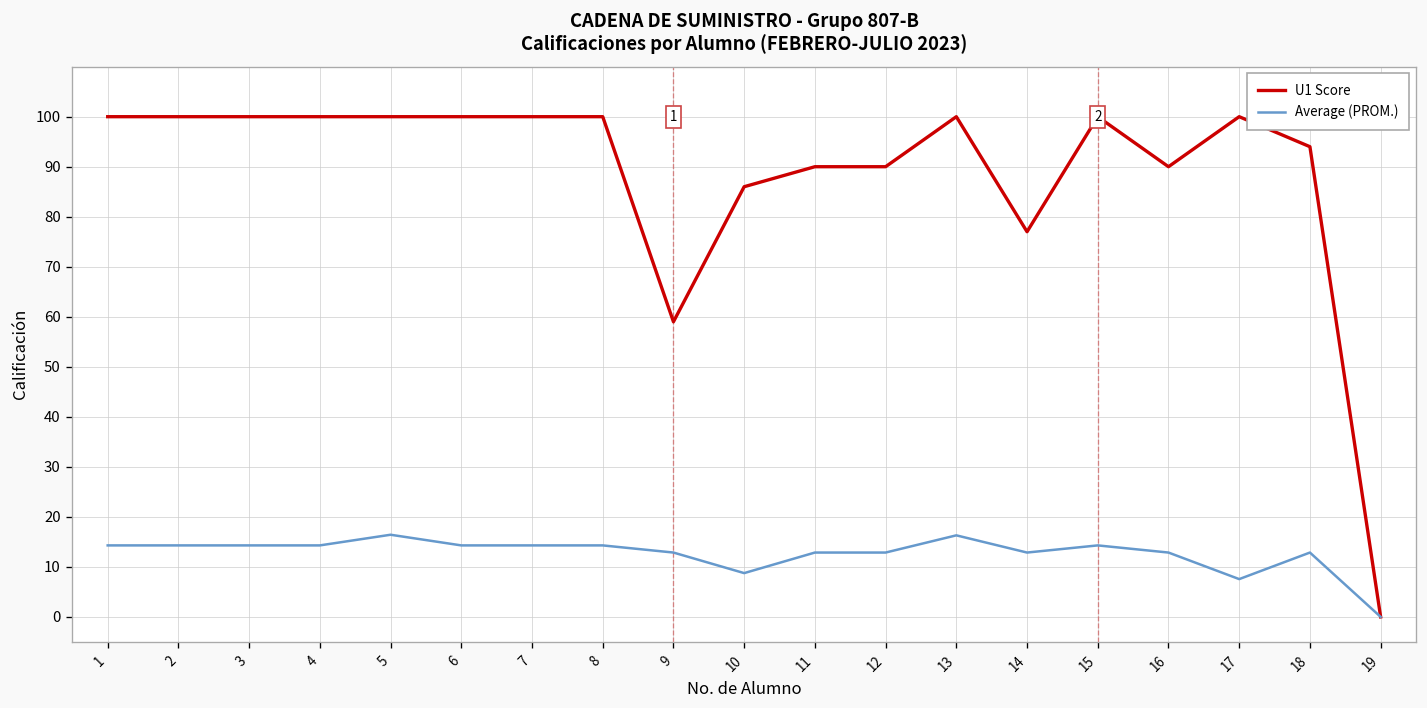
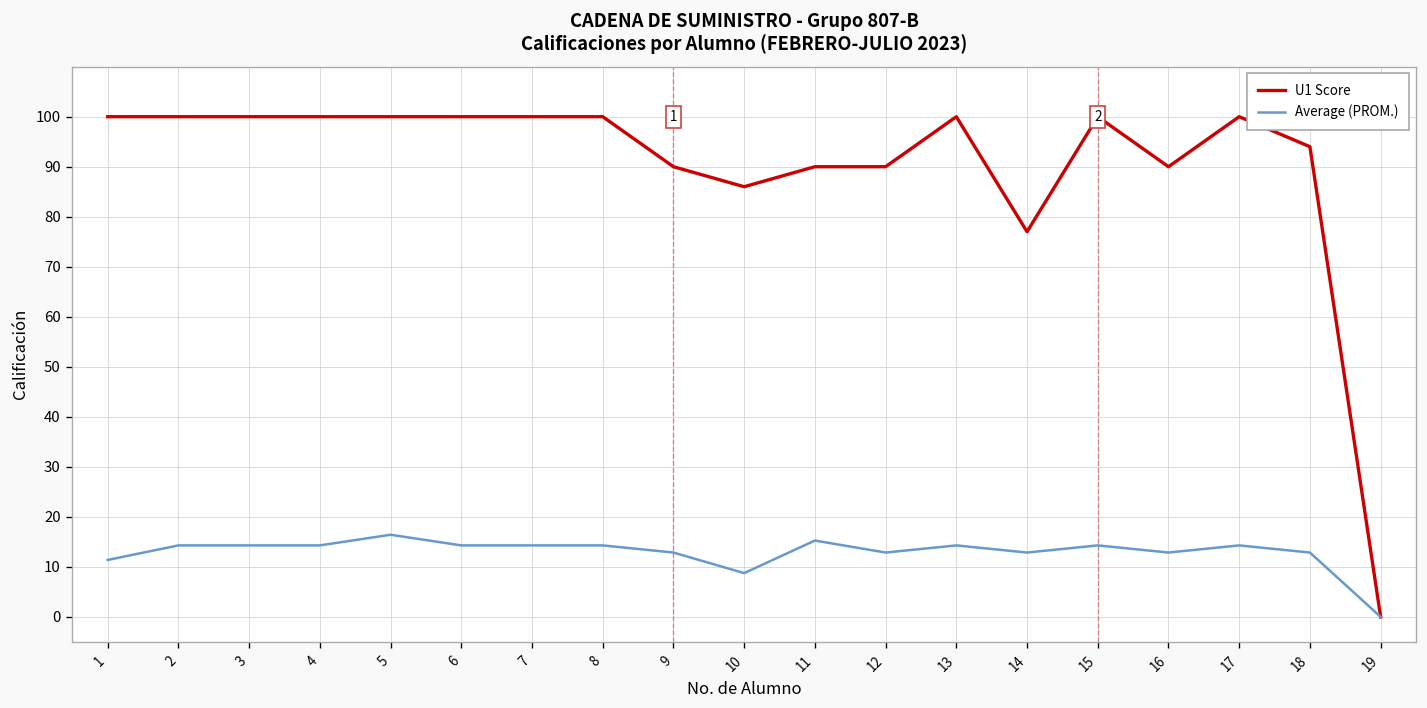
  {
    "U1 Score": {
      "1": 100,
      "2": 100,
      "3": 100,
      "4": 100,
      "5": 100,
      "6": 100,
      "7": 100,
      "8": 100,
-     "9": 59,
+     "9": 90,
      "10": 86,
      "11": 90,
      "12": 90,
      "13": 100,
      "14": 77,
      "16": 90,
      "17": 100,
      "18": 94
    },
    "Average (PROM.)": {
-     "1": 14,
+     "1": 11,
      "2": 14,
      "3": 14,
      "4": 14,
      "5": 16,
      "6": 14,
      "7": 14,
      "8": 14,
      "9": 13,
      "10": 9,
-     "11": 13,
+     "11": 15,
      "12": 13,
-     "13": 16,
+     "13": 14,
      "14": 13,
      "15": 14,
      "16": 13,
-     "17": 8,
+     "17": 14,
      "18": 13
    }
  }
